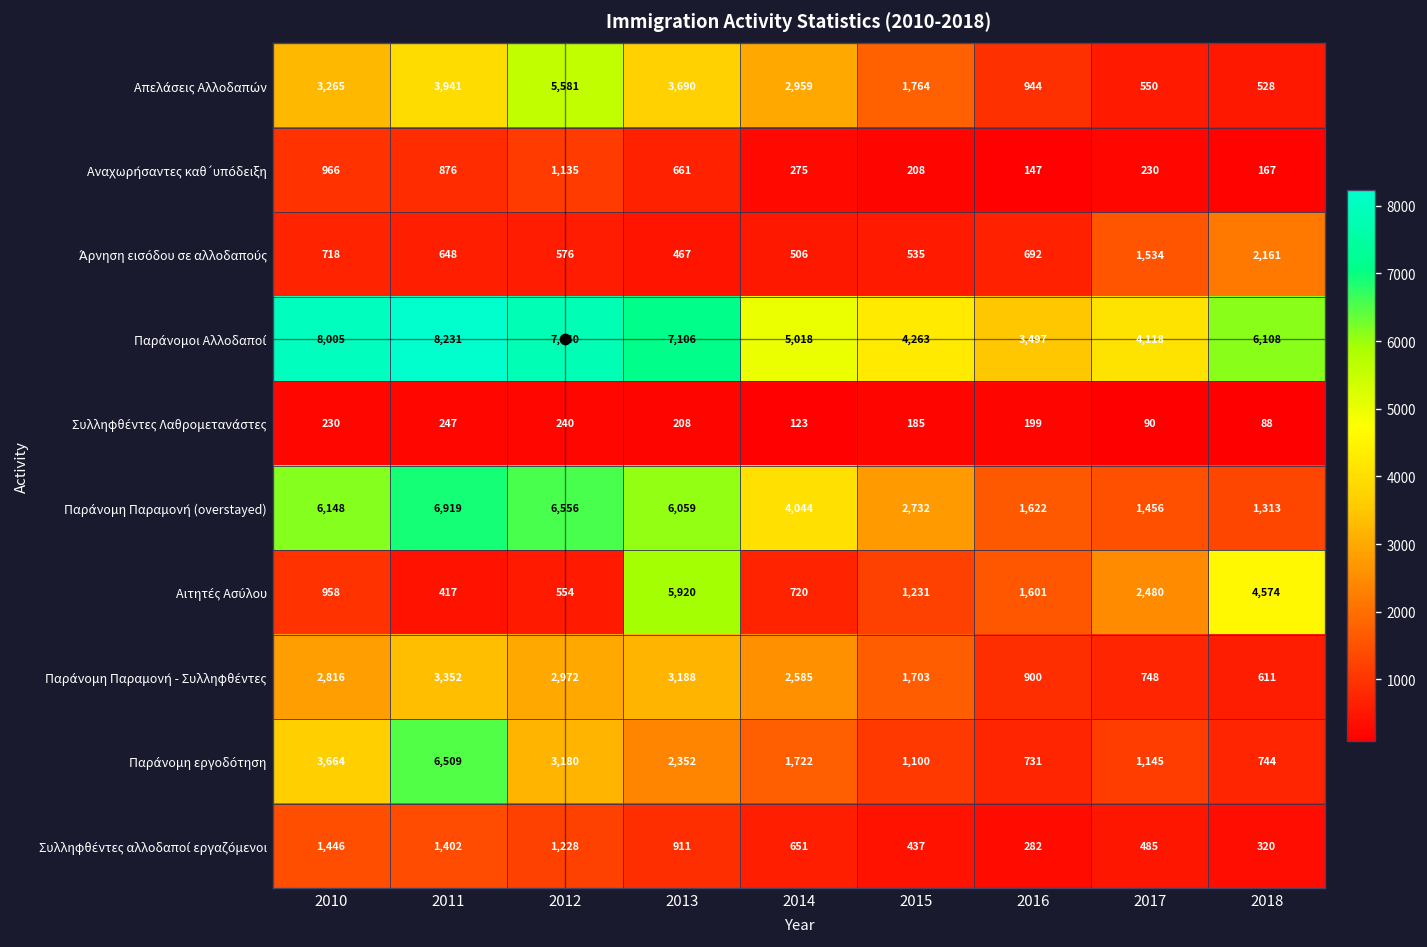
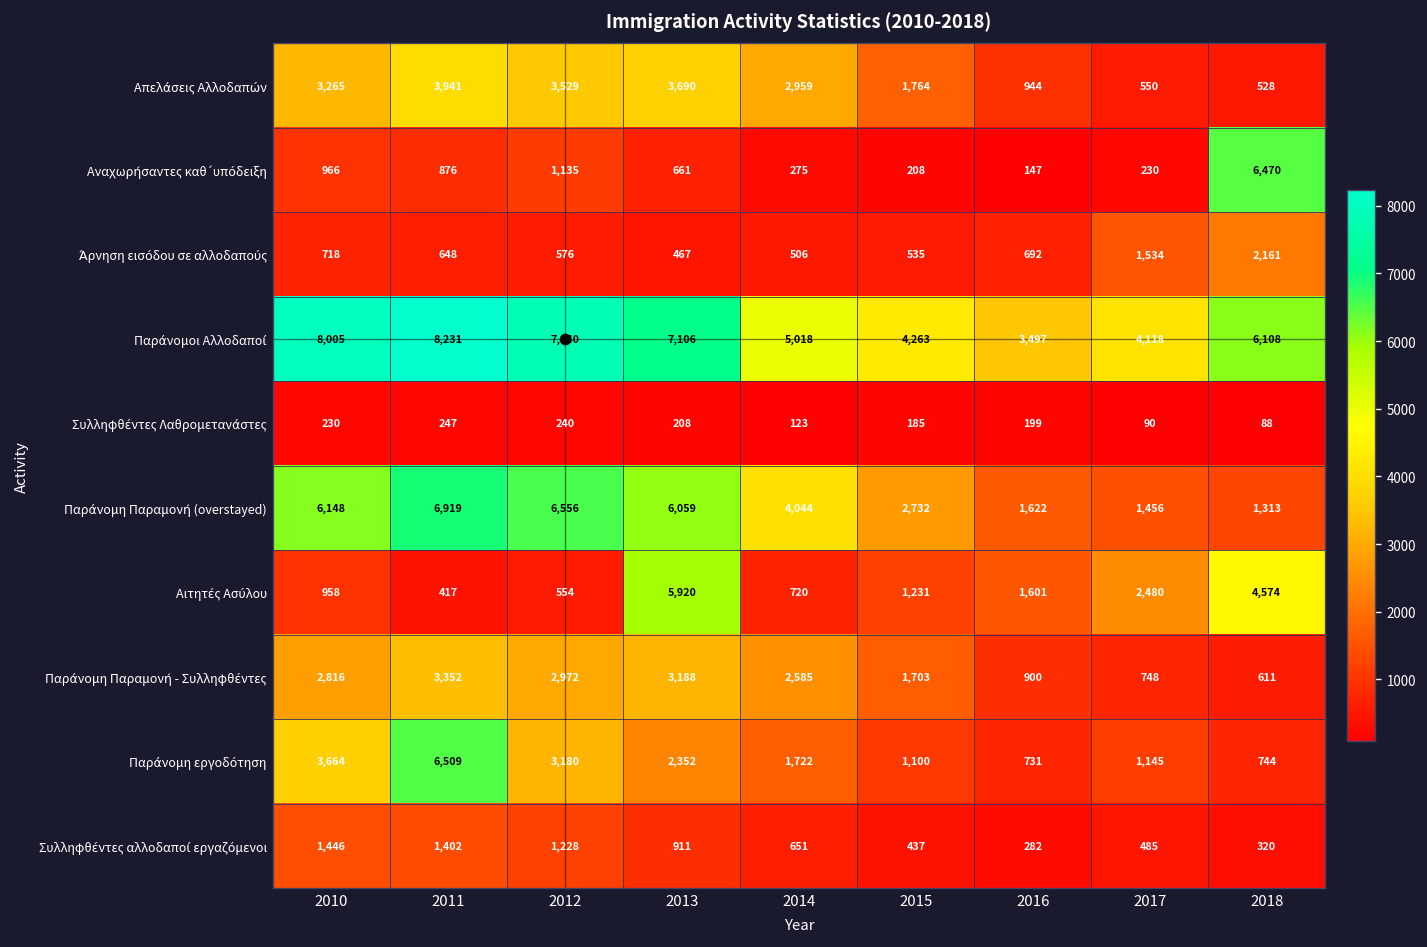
  {
    "Απελάσεις Αλλοδαπών": {
      "2010": "3,265",
      "2011": "3,941",
-     "2012": "5,581",
+     "2012": "3,529",
      "2013": "3,690",
      "2014": "2,959",
      "2015": "1,764",
      "2016": "944",
      "2017": "550",
      "2018": "528"
    },
    "Αναχωρήσαντες καθ΄υπόδειξη": {
      "2010": "966",
      "2011": "876",
      "2012": "1,135",
      "2013": "661",
      "2014": "275",
      "2015": "208",
      "2016": "147",
      "2017": "230",
-     "2018": "167"
+     "2018": "6,470"
    },
    "Άρνηση εισόδου σε αλλοδαπούς": {
      "2010": "718",
      "2011": "648",
      "2012": "576",
      "2013": "467",
      "2014": "506",
      "2015": "535",
      "2016": "692",
      "2017": "1,534",
      "2018": "2,161"
    },
    "Παράνομοι Αλλοδαποί": {
      "2010": "8,005",
      "2011": "8,231",
      "2013": "7,106",
      "2014": "5,018",
      "2015": "4,263",
      "2016": "3,497",
      "2017": "4,118",
      "2018": "6,108"
    },
    "Συλληφθέντες Λαθρομετανάστες": {
      "2010": "230",
      "2011": "247",
      "2012": "240",
      "2013": "208",
      "2014": "123",
      "2015": "185",
      "2016": "199",
      "2017": "90",
      "2018": "88"
    },
    "Παράνομη Παραμονή (overstayed)": {
      "2010": "6,148",
      "2011": "6,919",
      "2012": "6,556",
      "2013": "6,059",
      "2014": "4,044",
      "2015": "2,732",
      "2016": "1,622",
      "2017": "1,456",
      "2018": "1,313"
    },
    "Αιτητές Ασύλου": {
      "2010": "958",
      "2011": "417",
      "2012": "554",
      "2013": "5,920",
      "2014": "720",
      "2015": "1,231",
      "2016": "1,601",
      "2017": "2,480",
      "2018": "4,574"
    },
    "Παράνομη Παραμονή - Συλληφθέντες": {
      "2010": "2,816",
      "2011": "3,352",
      "2012": "2,972",
      "2013": "3,188",
      "2014": "2,585",
      "2015": "1,703",
      "2016": "900",
      "2017": "748",
      "2018": "611"
    },
    "Παράνομη εργοδότηση": {
      "2010": "3,664",
      "2011": "6,509",
      "2012": "3,180",
      "2013": "2,352",
      "2014": "1,722",
      "2015": "1,100",
      "2016": "731",
      "2017": "1,145",
      "2018": "744"
    },
    "Συλληφθέντες αλλοδαποί εργαζόμενοι": {
      "2010": "1,446",
      "2011": "1,402",
      "2012": "1,228",
      "2013": "911",
      "2014": "651",
      "2015": "437",
      "2016": "282",
      "2017": "485",
      "2018": "320"
    }
  }
